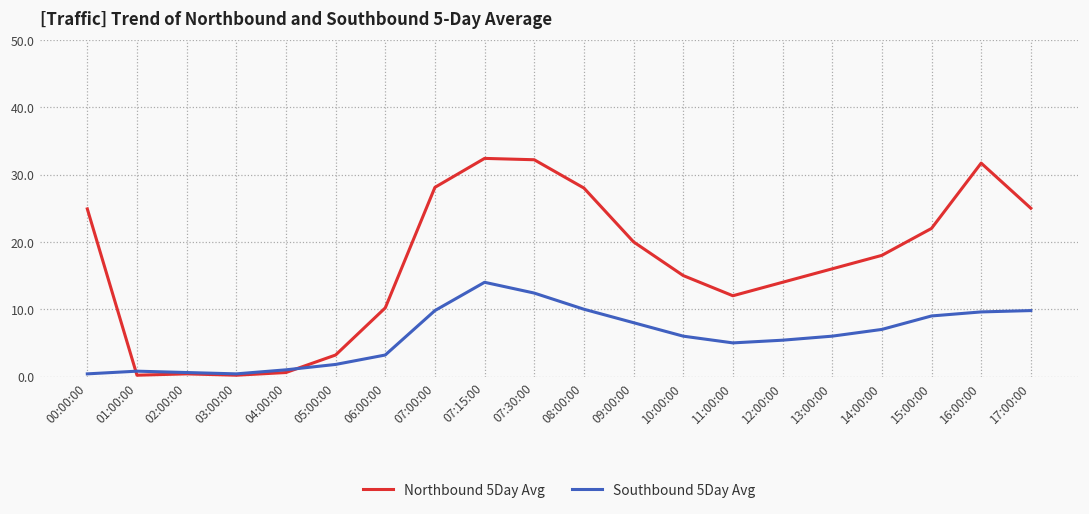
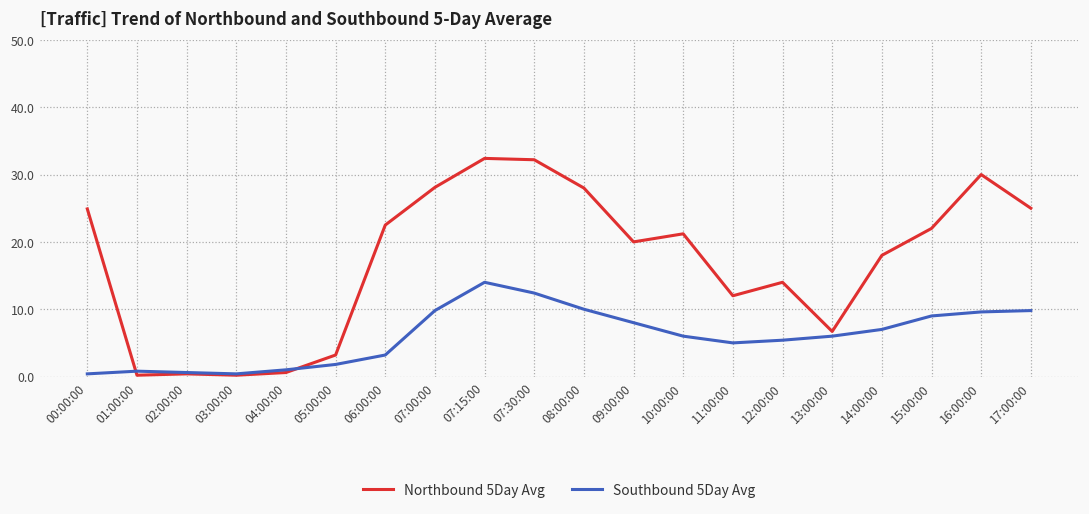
  {
    "Northbound 5Day Avg": {
      "00:00:00": 25,
      "01:00:00": 0,
      "05:00:00": 3,
-     "06:00:00": 10,
+     "06:00:00": 23,
      "07:00:00": 28,
      "07:15:00": 32,
      "07:30:00": 32,
      "08:00:00": 28,
      "09:00:00": 20,
-     "10:00:00": 15,
+     "10:00:00": 21,
      "11:00:00": 12,
      "12:00:00": 14,
-     "13:00:00": 16,
+     "13:00:00": 7,
      "14:00:00": 18,
      "15:00:00": 22,
-     "16:00:00": 32,
+     "16:00:00": 30,
      "17:00:00": 25
    },
    "Southbound 5Day Avg": {
      "00:00:00": 0,
      "01:00:00": 1,
      "05:00:00": 2,
      "06:00:00": 3,
      "07:00:00": 10,
      "07:15:00": 14,
      "07:30:00": 12,
      "08:00:00": 10,
      "09:00:00": 8,
      "10:00:00": 6,
      "11:00:00": 5,
      "12:00:00": 5,
      "13:00:00": 6,
      "14:00:00": 7,
      "15:00:00": 9,
      "16:00:00": 10,
      "17:00:00": 10
    }
  }
